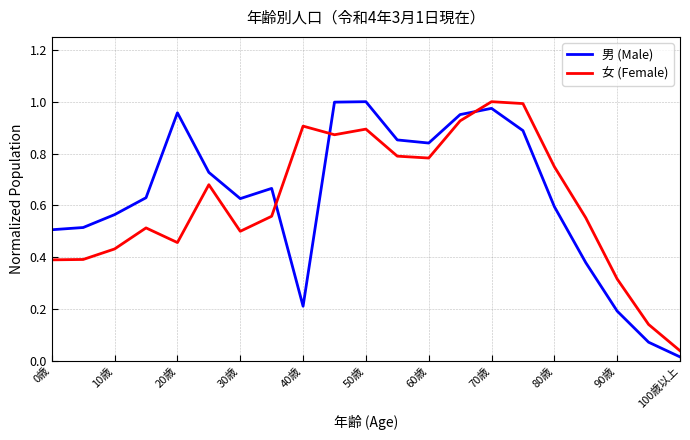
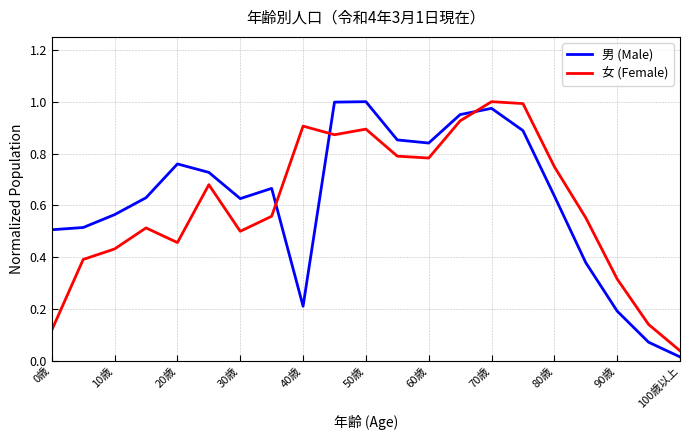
  {
    "男 (Male)": {
      "0歳": 0.51,
      "10歳": 0.56,
-     "20歳": 0.96,
+     "20歳": 0.76,
      "30歳": 0.63,
      "40歳": 0.21,
      "50歳": 1.00,
      "60歳": 0.84,
      "70歳": 0.97,
-     "80歳": 0.60,
+     "80歳": 0.64,
      "90歳": 0.19,
      "100歳以上": 0.02
    },
    "女 (Female)": {
-     "0歳": 0.39,
+     "0歳": 0.12,
      "10歳": 0.43,
      "20歳": 0.46,
      "30歳": 0.50,
      "40歳": 0.91,
      "50歳": 0.89,
      "60歳": 0.78,
      "70歳": 1.00,
      "80歳": 0.75,
      "90歳": 0.32,
      "100歳以上": 0.04
    }
  }
